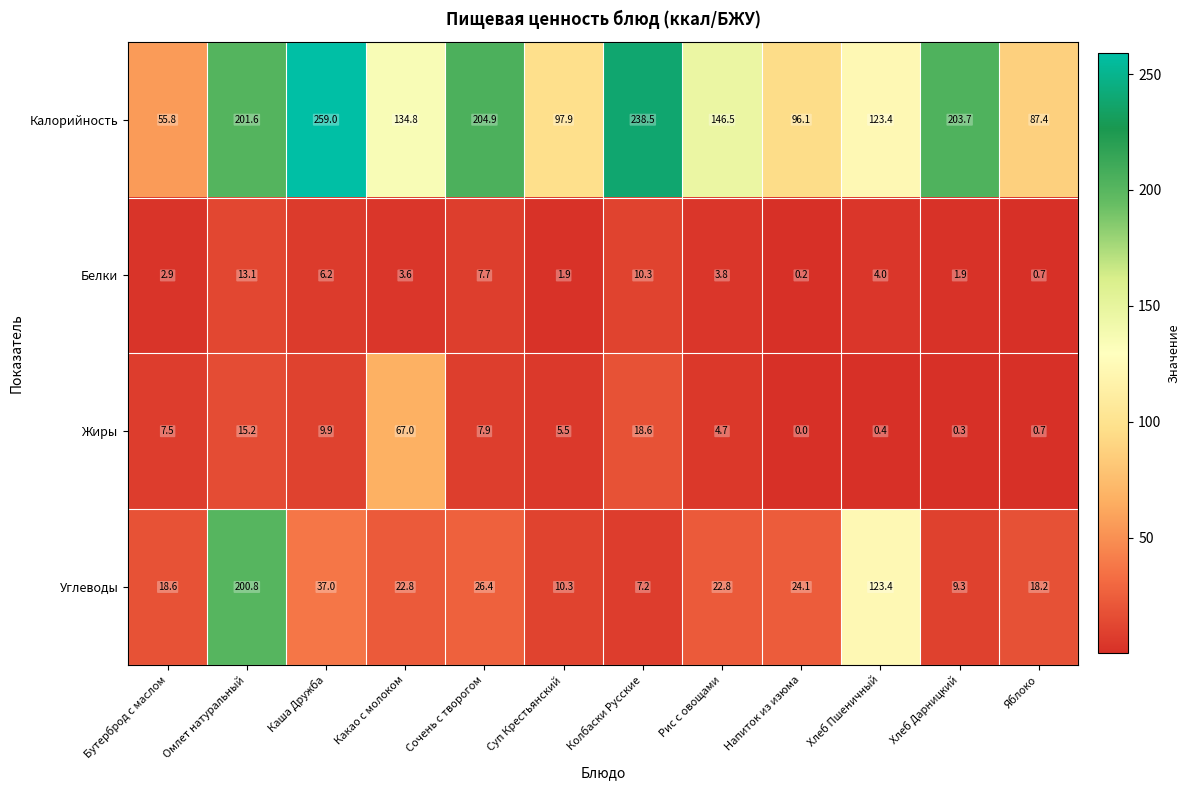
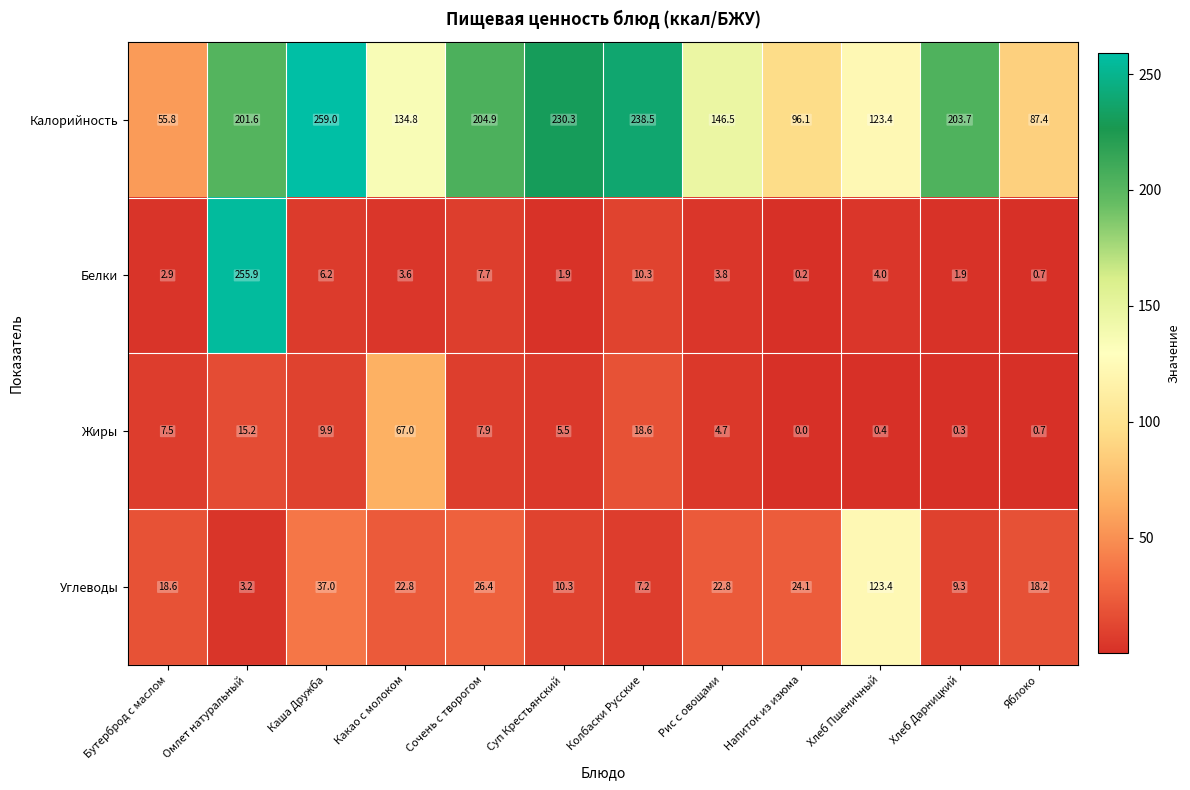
  {
    "Калорийность": {
-     "Суп Крестьянский": 97.9
+     "Суп Крестьянский": 230.3
    },
    "Белки": {
-     "Омлет натуральный": 13.1
+     "Омлет натуральный": 255.9
    },
    "Углеводы": {
-     "Омлет натуральный": 200.8
+     "Омлет натуральный": 3.2
    }
  }
